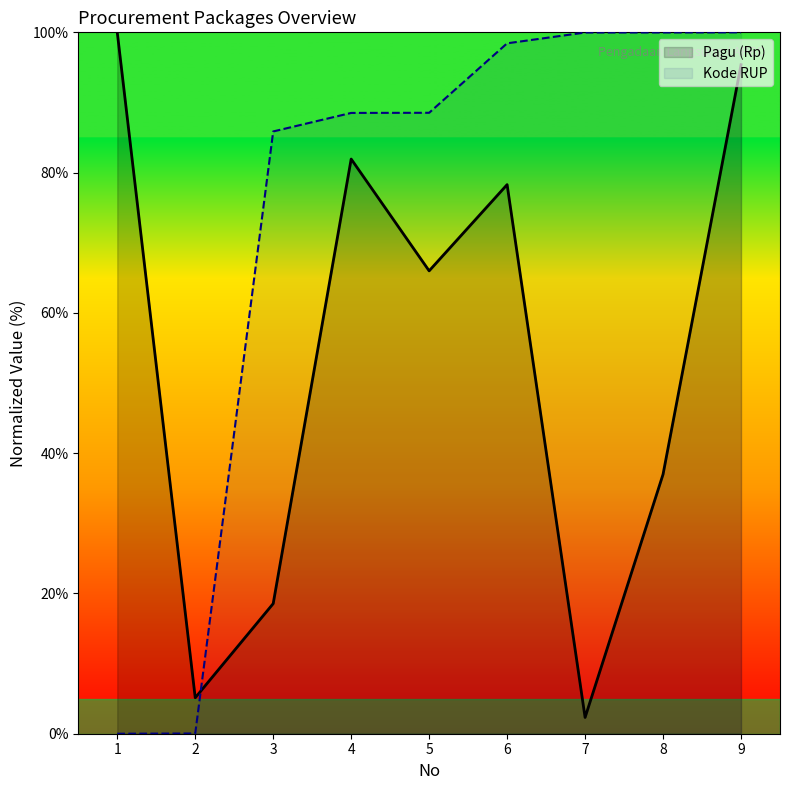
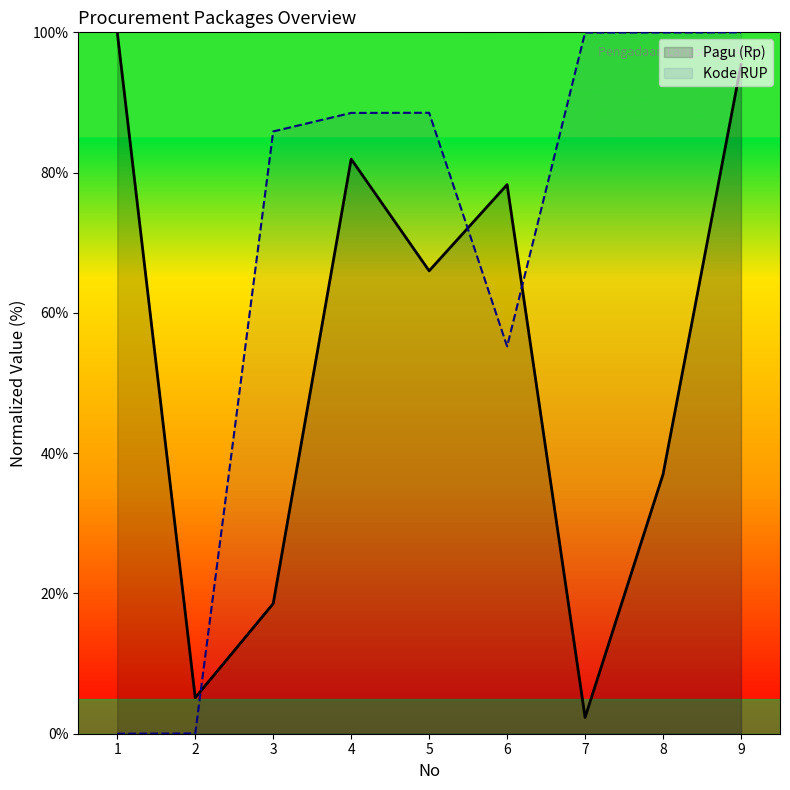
  {
    "Pagu (Rp)": {
      "1": "100%",
      "2": "5%",
      "3": "19%",
      "4": "82%",
      "5": "66%",
      "6": "78%",
      "8": "37%"
    },
    "Kode RUP": {
      "3": "86%",
      "4": "89%",
      "5": "89%",
-     "6": "98%",
+     "6": "55%",
      "7": "100%",
      "8": "100%",
      "9": "100%"
    }
  }
